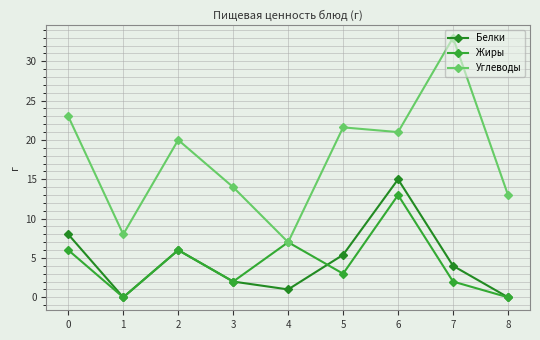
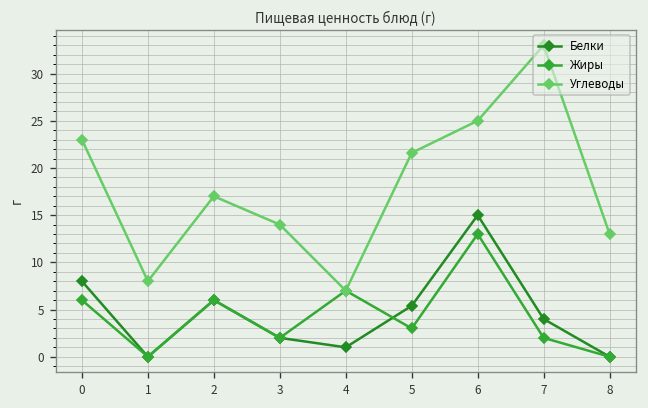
  {
    "Углеводы": {
      "0": 23,
      "1": 8,
-     "2": 20,
+     "2": 17,
      "3": 14,
      "5": 22,
-     "6": 21,
+     "6": 25,
      "8": 13
    }
  }
